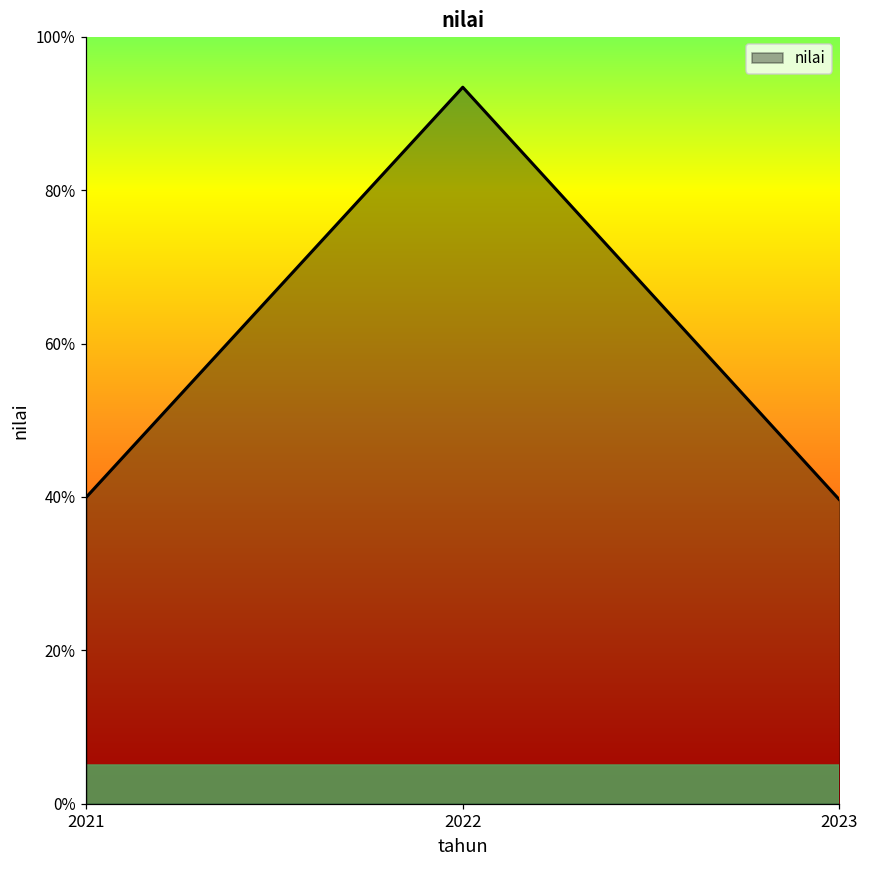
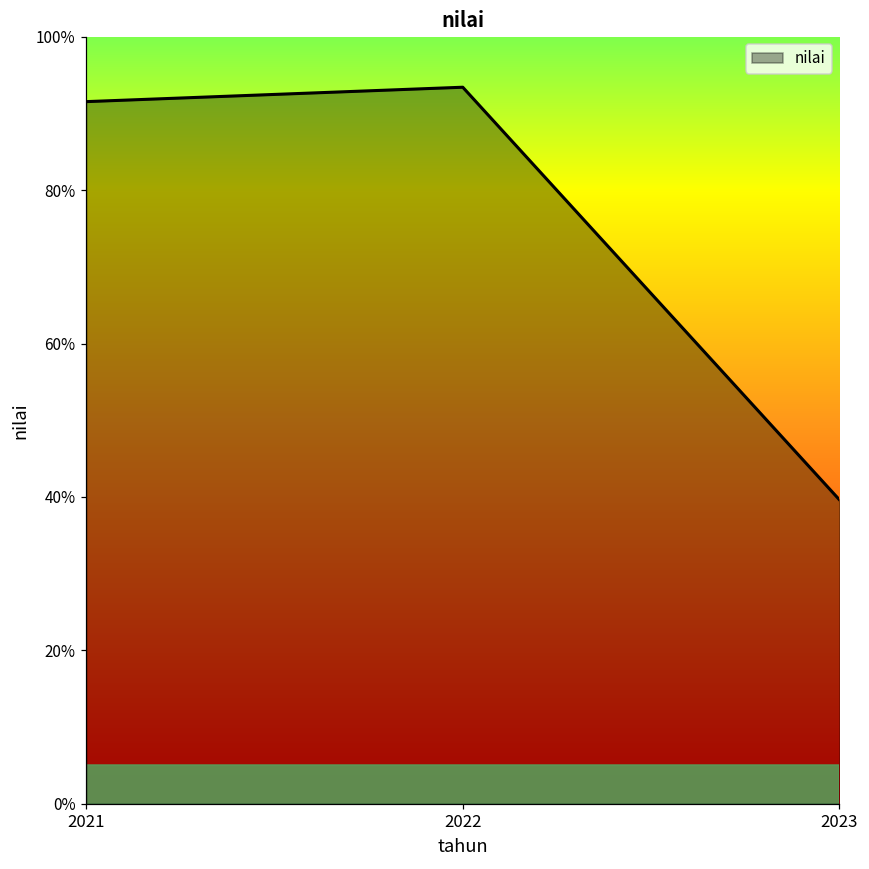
  {
-   "2021": "40%",
+   "2021": "92%",
    "2022": "93%",
    "2023": "40%"
  }
